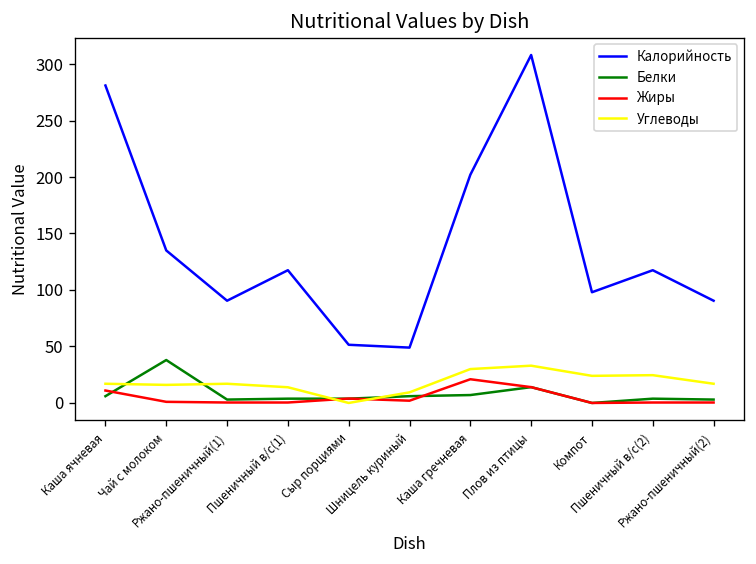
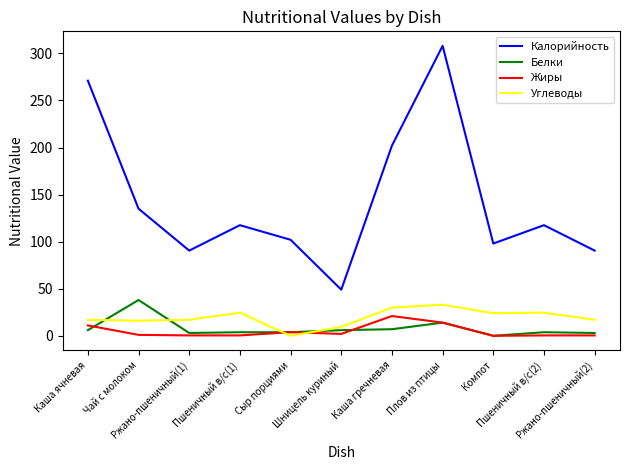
  {
    "Калорийность": {
-     "Каша ячневая": 280,
+     "Каша ячневая": 270,
      "Чай с молоком": 140,
      "Ржано-пшеничный(1)": 90,
      "Пшеничный в/с(1)": 120,
-     "Сыр порциями": 50,
+     "Сыр порциями": 100,
      "Шницель куриный": 50,
      "Каша гречневая": 200,
      "Плов из птицы": 310,
      "Компот": 100,
      "Пшеничный в/с(2)": 120,
      "Ржано-пшеничный(2)": 90
    },
    "Белки": {
      "Каша ячневая": 10,
      "Чай с молоком": 40,
      "Пшеничный в/с(1)": 0,
      "Шницель куриный": 10,
      "Каша гречневая": 10,
      "Пшеничный в/с(2)": 0
    },
    "Жиры": {
      "Каша ячневая": 10,
      "Чай с молоком": 0,
      "Пшеничный в/с(1)": 0,
      "Шницель куриный": 0,
      "Каша гречневая": 20,
      "Пшеничный в/с(2)": 0
    },
    "Углеводы": {
      "Каша ячневая": 20,
      "Чай с молоком": 20,
      "Ржано-пшеничный(1)": 20,
-     "Пшеничный в/с(1)": 10,
+     "Пшеничный в/с(1)": 20,
      "Сыр порциями": 0,
      "Шницель куриный": 10,
      "Каша гречневая": 30,
      "Плов из птицы": 30,
      "Компот": 20,
      "Пшеничный в/с(2)": 20,
      "Ржано-пшеничный(2)": 20
    }
  }
